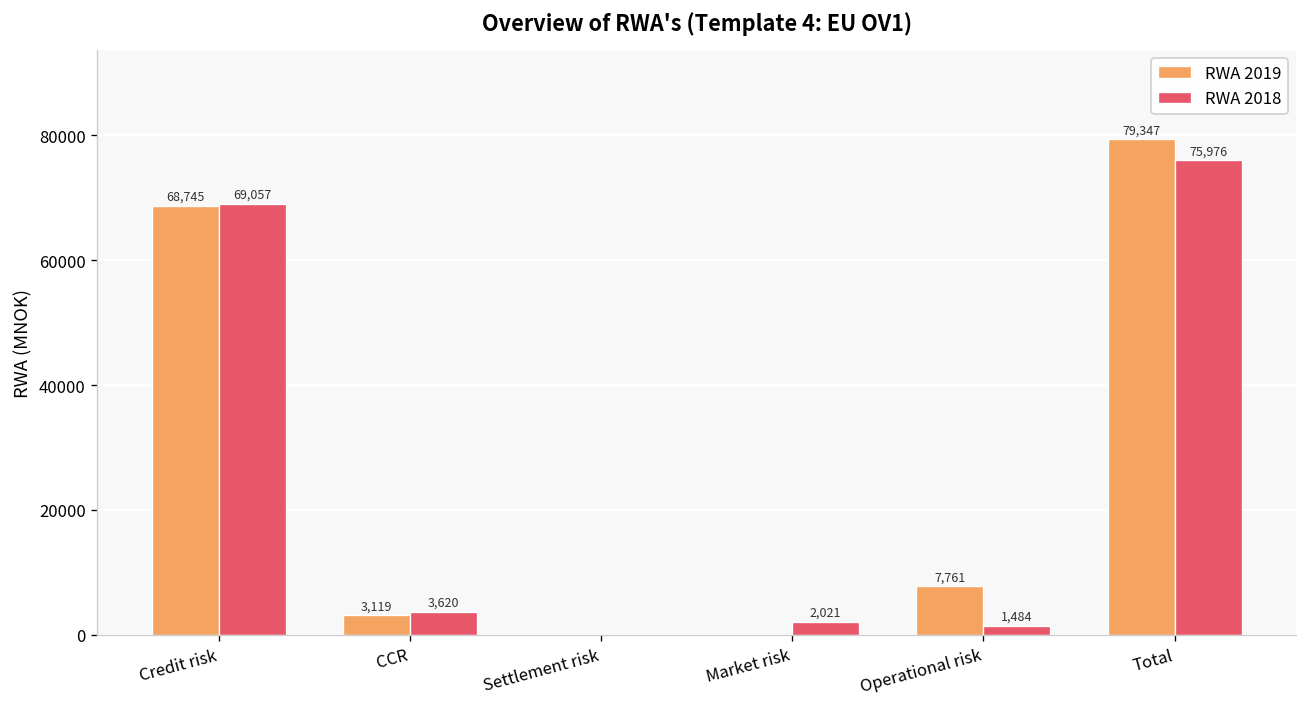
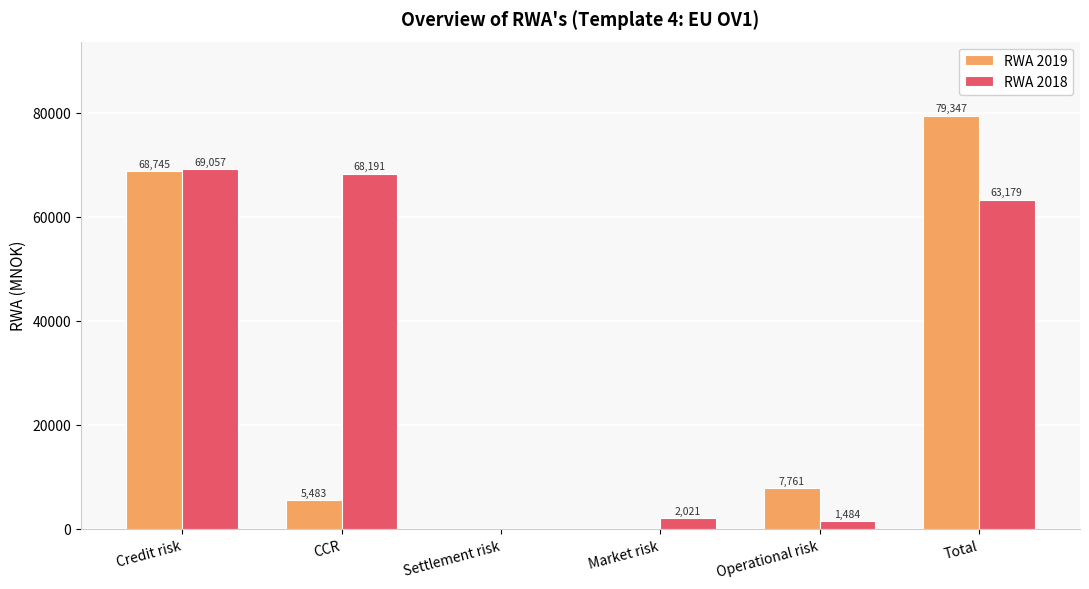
  {
    "RWA 2019": {
      "Credit risk": "68,745",
-     "CCR": "3,119",
+     "CCR": "5,483",
      "Operational risk": "7,761",
      "Total": "79,347"
    },
    "RWA 2018": {
      "Credit risk": "69,057",
-     "CCR": "3,620",
+     "CCR": "68,191",
      "Market risk": "2,021",
      "Operational risk": "1,484",
-     "Total": "75,976"
+     "Total": "63,179"
    }
  }
